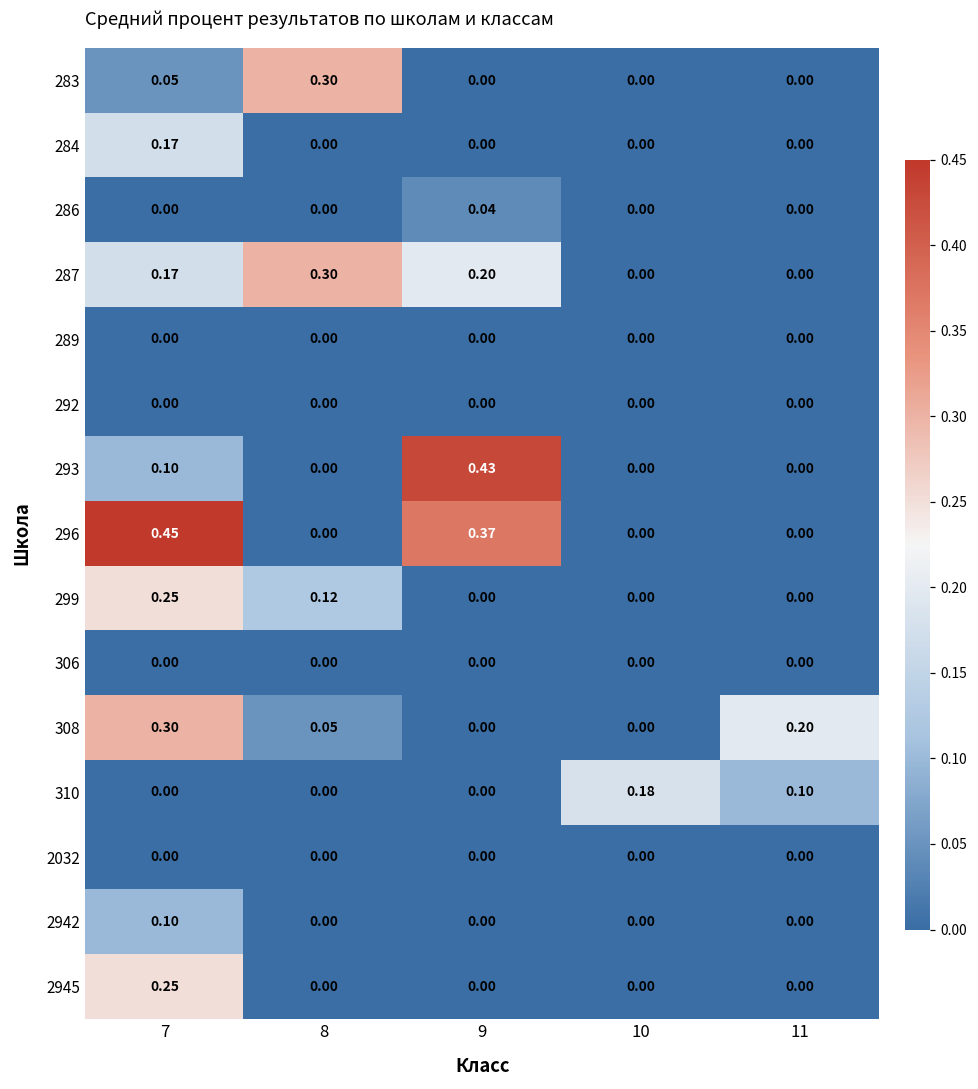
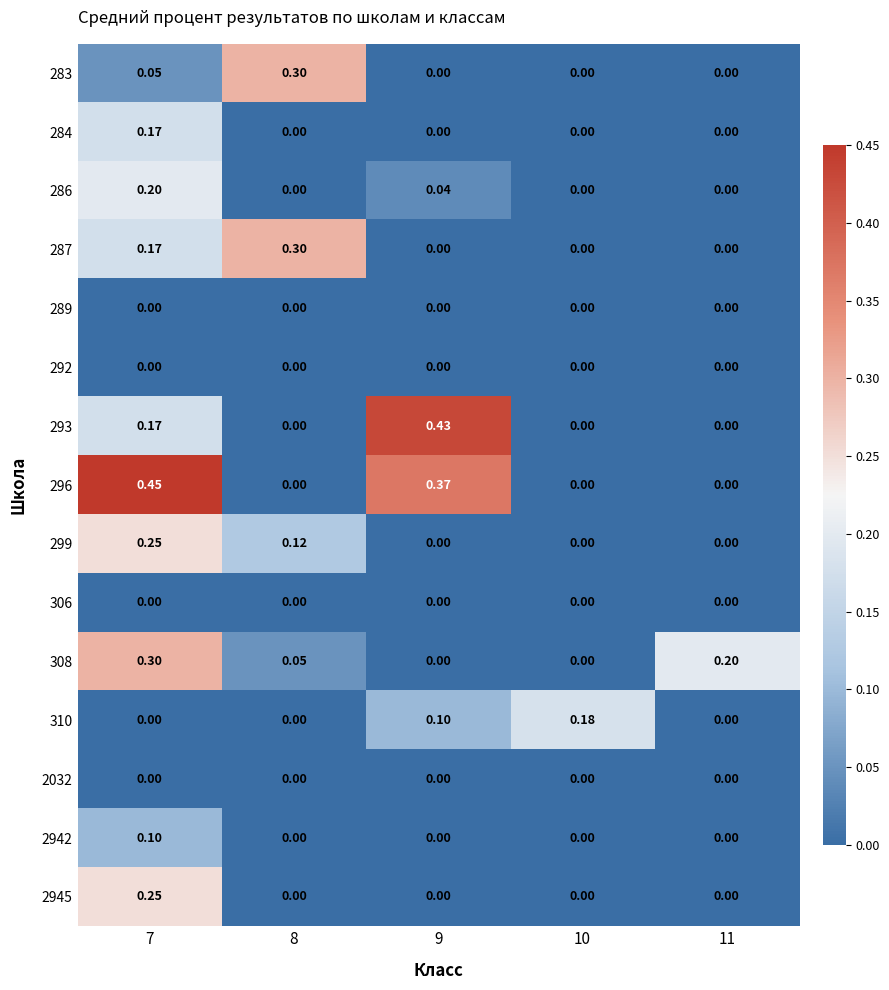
  {
    "283": {
      "7": 0.05,
      "8": 0.30,
      "9": 0.00,
      "10": 0.00,
      "11": 0.00
    },
    "284": {
      "7": 0.17,
      "8": 0.00,
      "9": 0.00,
      "10": 0.00,
      "11": 0.00
    },
    "286": {
-     "7": 0.00,
+     "7": 0.20,
      "8": 0.00,
      "9": 0.04,
      "10": 0.00,
      "11": 0.00
    },
    "287": {
      "7": 0.17,
      "8": 0.30,
-     "9": 0.20,
+     "9": 0.00,
      "10": 0.00,
      "11": 0.00
    },
    "289": {
      "7": 0.00,
      "8": 0.00,
      "9": 0.00,
      "10": 0.00,
      "11": 0.00
    },
    "292": {
      "7": 0.00,
      "8": 0.00,
      "9": 0.00,
      "10": 0.00,
      "11": 0.00
    },
    "293": {
-     "7": 0.10,
+     "7": 0.17,
      "8": 0.00,
      "9": 0.43,
      "10": 0.00,
      "11": 0.00
    },
    "296": {
      "7": 0.45,
      "8": 0.00,
      "9": 0.37,
      "10": 0.00,
      "11": 0.00
    },
    "299": {
      "7": 0.25,
      "8": 0.12,
      "9": 0.00,
      "10": 0.00,
      "11": 0.00
    },
    "306": {
      "7": 0.00,
      "8": 0.00,
      "9": 0.00,
      "10": 0.00,
      "11": 0.00
    },
    "308": {
      "7": 0.30,
      "8": 0.05,
      "9": 0.00,
      "10": 0.00,
      "11": 0.20
    },
    "310": {
      "7": 0.00,
      "8": 0.00,
-     "9": 0.00,
+     "9": 0.10,
      "10": 0.18,
-     "11": 0.10
+     "11": 0.00
    },
    "2032": {
      "7": 0.00,
      "8": 0.00,
      "9": 0.00,
      "10": 0.00,
      "11": 0.00
    },
    "2942": {
      "7": 0.10,
      "8": 0.00,
      "9": 0.00,
      "10": 0.00,
      "11": 0.00
    },
    "2945": {
      "7": 0.25,
      "8": 0.00,
      "9": 0.00,
      "10": 0.00,
      "11": 0.00
    }
  }
